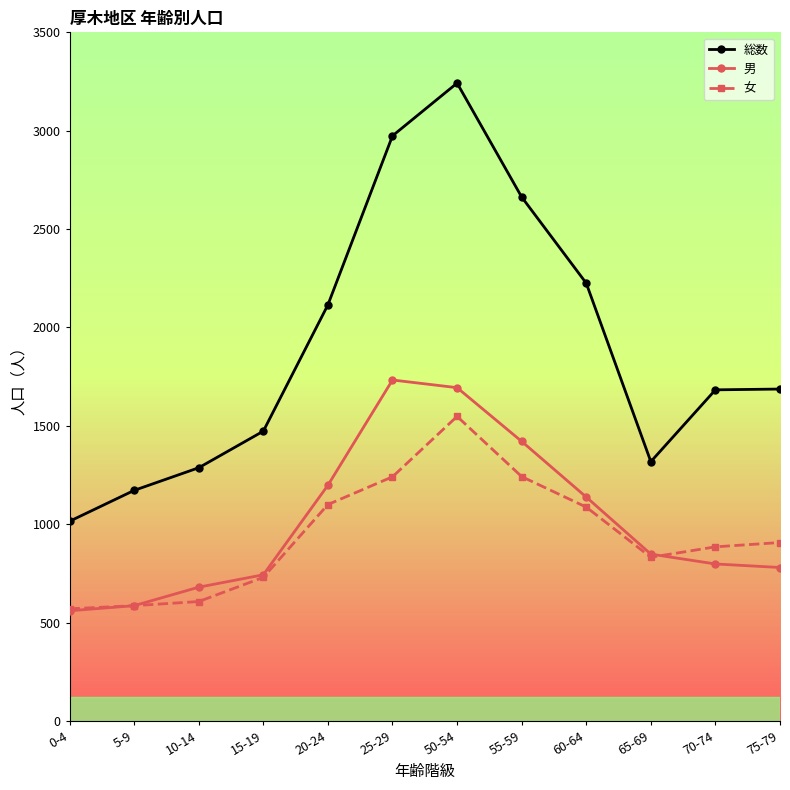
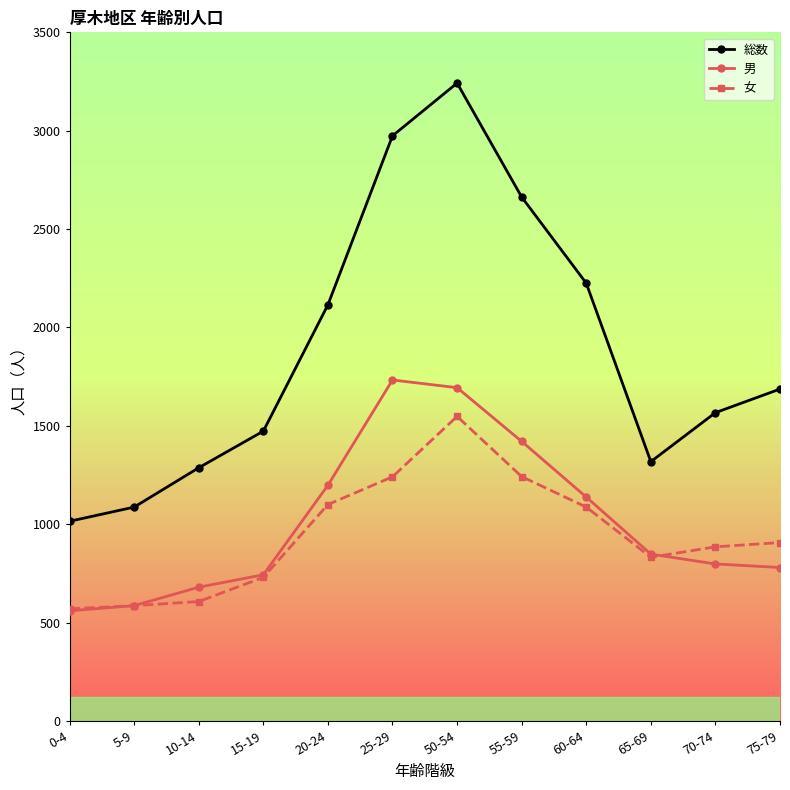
  {
    "総数": {
      "0-4": 1020,
-     "5-9": 1170,
+     "5-9": 1090,
      "10-14": 1290,
      "15-19": 1470,
      "20-24": 2120,
      "25-29": 2970,
      "50-54": 3240,
      "55-59": 2660,
      "60-64": 2230,
      "65-69": 1320,
-     "70-74": 1680,
+     "70-74": 1570,
      "75-79": 1690
    }
  }
